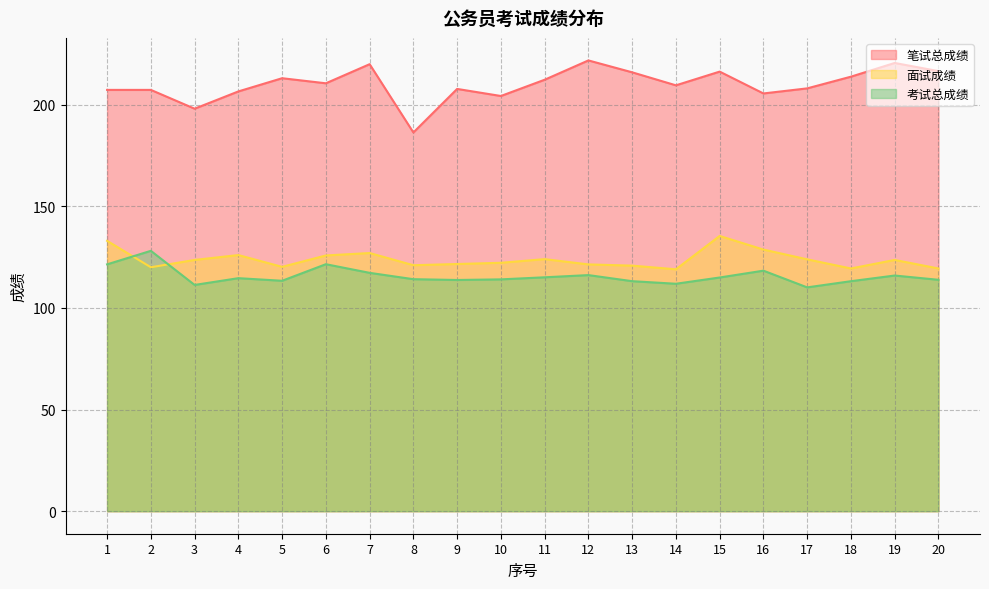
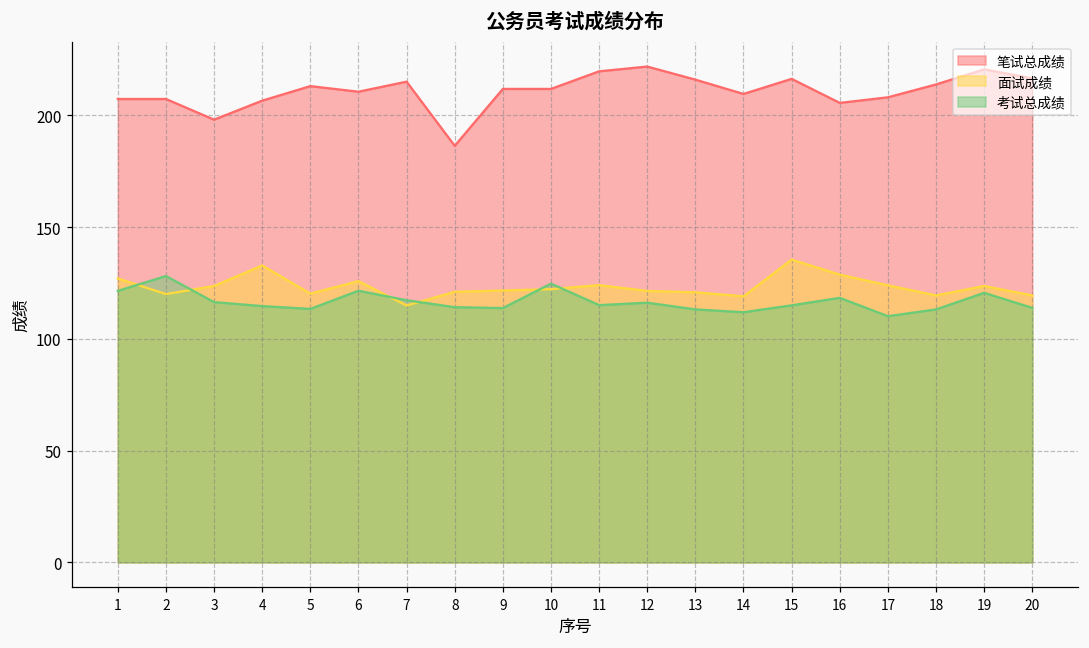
  {
    "笔试总成绩": {
      "1": 207,
      "2": 207,
      "3": 198,
      "4": 207,
      "5": 213,
      "6": 211,
-     "7": 220,
+     "7": 215,
      "8": 186,
-     "9": 208,
-     "10": 204,
-     "11": 212,
+     "9": 212,
+     "10": 212,
+     "11": 220,
      "12": 222,
      "13": 216,
      "14": 210,
      "15": 216,
      "16": 206,
      "17": 208,
      "18": 214
    },
    "面试成绩": {
-     "1": 133,
+     "1": 127,
      "2": 120,
      "3": 124,
-     "4": 126,
+     "4": 133,
      "5": 120,
      "6": 126,
-     "7": 127,
+     "7": 115,
      "8": 121,
      "9": 122,
      "10": 122,
      "11": 124,
      "12": 121,
      "13": 121,
      "14": 119,
      "15": 135,
      "16": 129,
      "17": 124,
      "18": 119,
      "19": 124,
      "20": 119
    },
    "考试总成绩": {
      "1": 121,
      "2": 128,
-     "3": 111,
+     "3": 116,
      "4": 115,
      "5": 113,
      "6": 122,
      "7": 117,
      "8": 114,
      "9": 114,
-     "10": 114,
+     "10": 125,
      "11": 115,
      "12": 116,
      "13": 113,
      "14": 112,
      "15": 115,
      "16": 118,
      "17": 110,
      "18": 113,
-     "19": 116,
+     "19": 121,
      "20": 114
    }
  }
